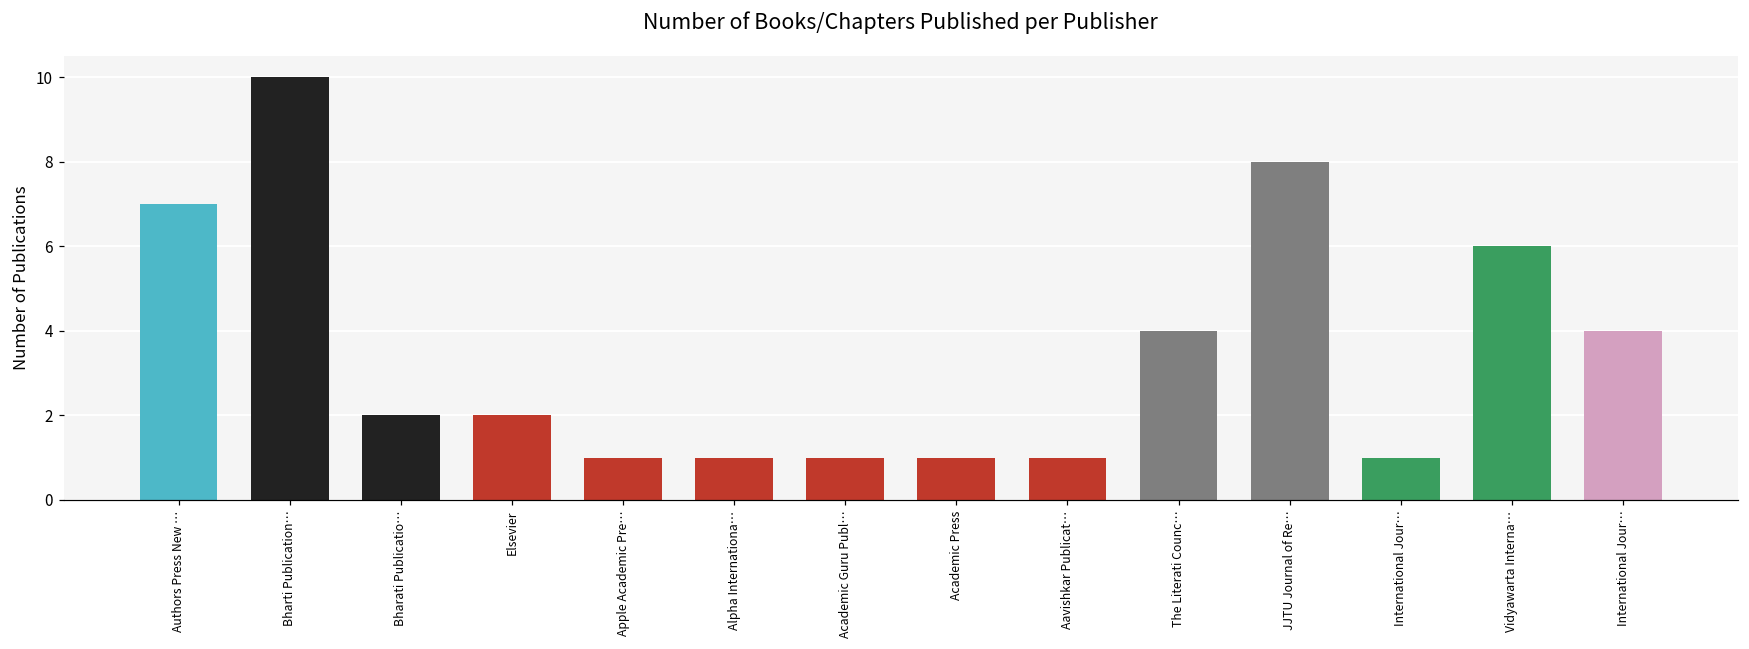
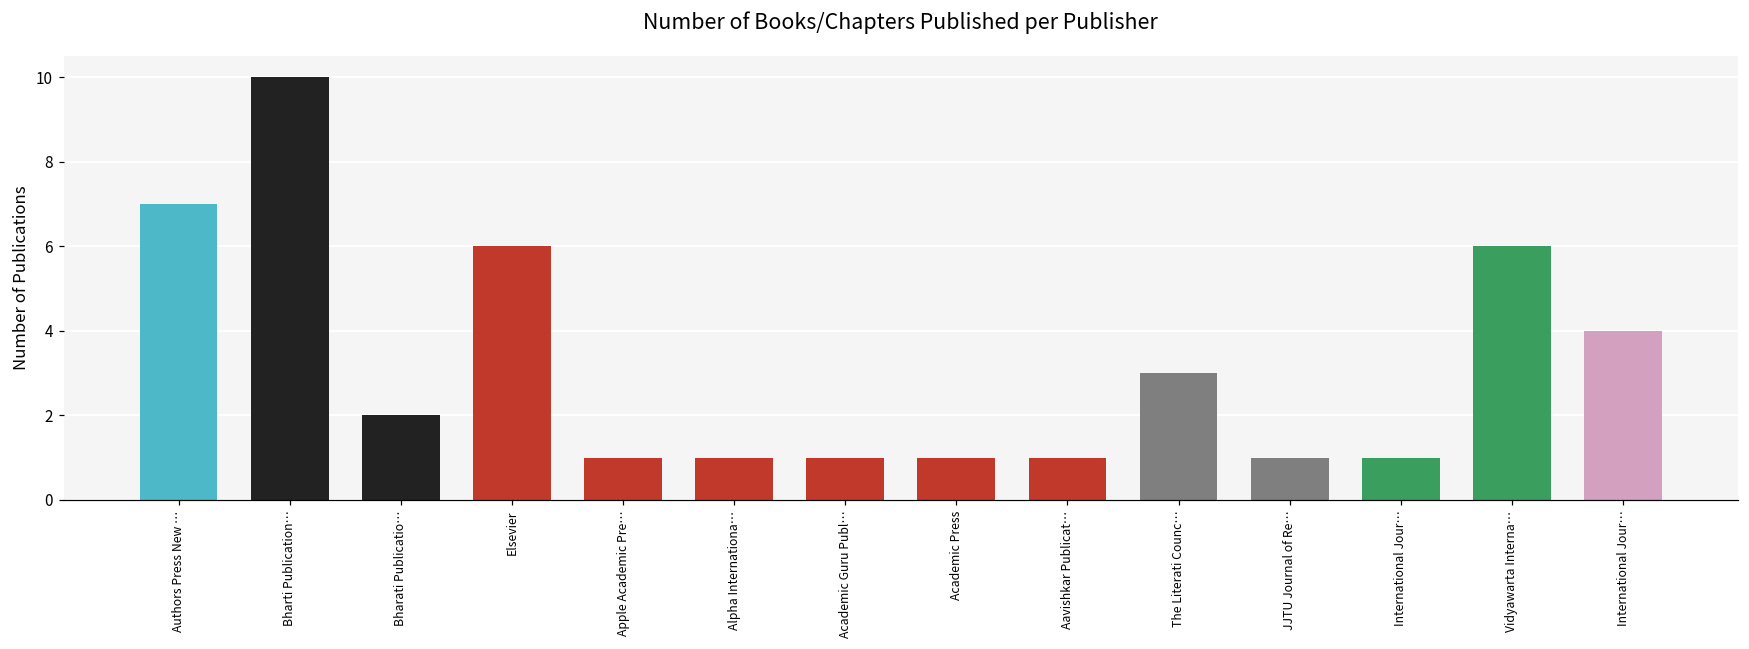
  {
    "Authors Press New …": 7,
    "Bharti Publication…": 10,
    "Bharati Publicatio…": 2,
-   "Elsevier": 2,
+   "Elsevier": 6,
    "Apple Academic Pre…": 1,
    "Alpha Internationa…": 1,
    "Academic Guru Publ…": 1,
    "Academic Press": 1,
    "Aavishkar Publicat…": 1,
-   "The Literati Counc…": 4,
-   "JJTU Journal of Re…": 8,
+   "The Literati Counc…": 3,
+   "JJTU Journal of Re…": 1,
    "Vidyawarta Interna…": 6
  }
